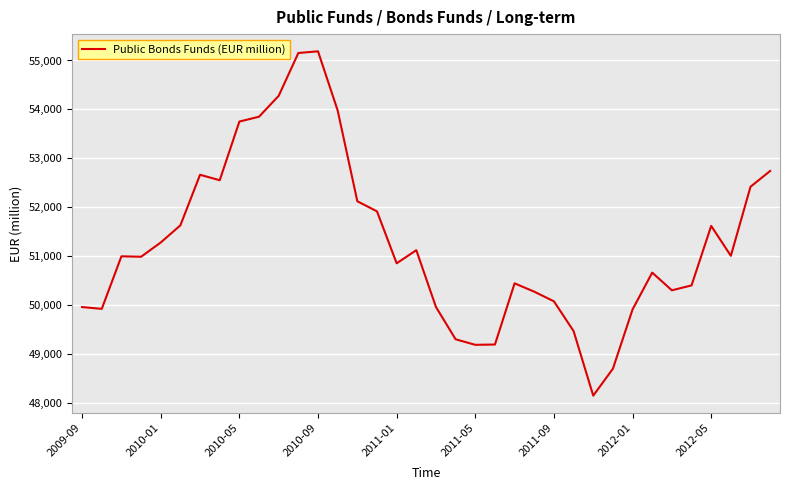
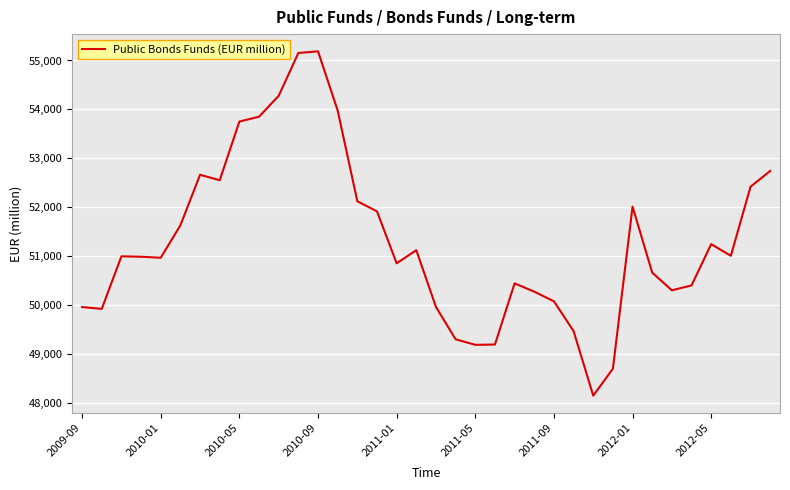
  {
    "2009-09": "50,000",
-   "2010-01": "51,300",
+   "2010-01": "51,000",
    "2010-05": "53,800",
    "2010-09": "55,200",
    "2011-01": "50,900",
    "2011-05": "49,200",
    "2011-09": "50,100",
-   "2012-01": "49,900",
-   "2012-05": "51,600"
+   "2012-01": "52,000",
+   "2012-05": "51,300"
  }
